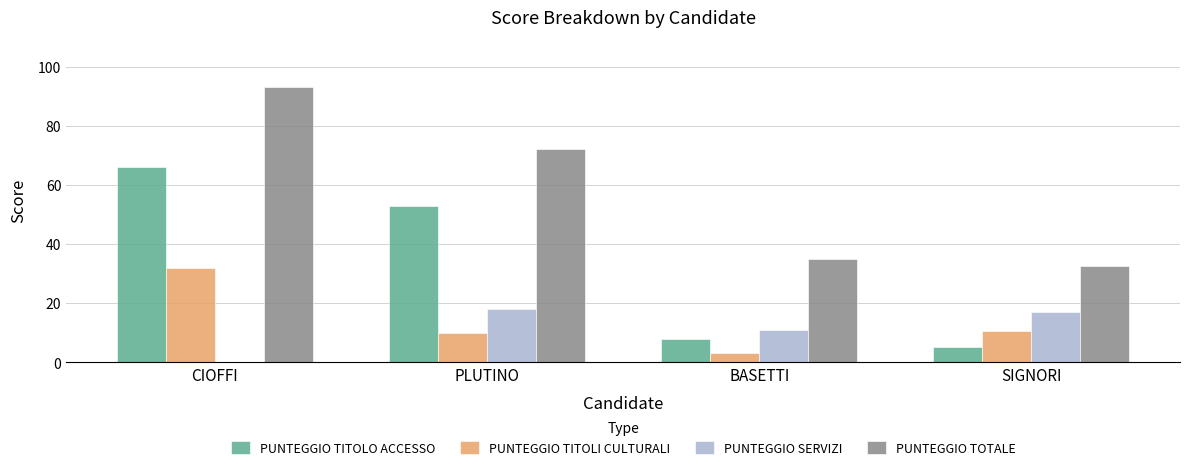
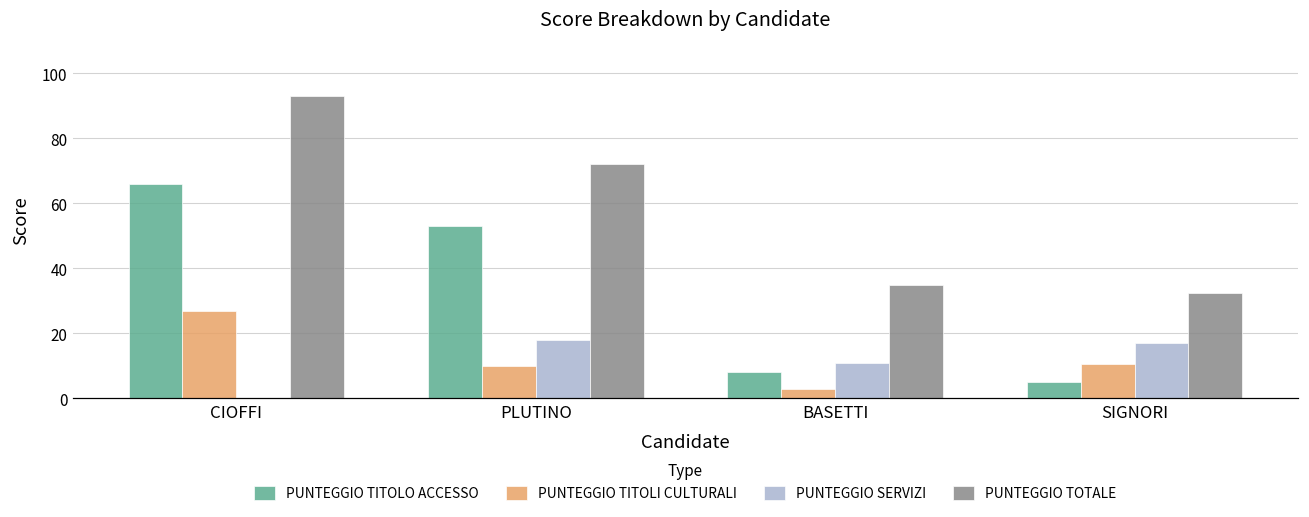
  {
    "PUNTEGGIO TITOLI CULTURALI": {
-     "CIOFFI": 32,
+     "CIOFFI": 27,
      "PLUTINO": 10,
      "BASETTI": 3,
      "SIGNORI": 11
    },
    "PUNTEGGIO SERVIZI": {
      "CIOFFI": 0,
      "PLUTINO": 18,
      "BASETTI": 11,
      "SIGNORI": 17
    }
  }
